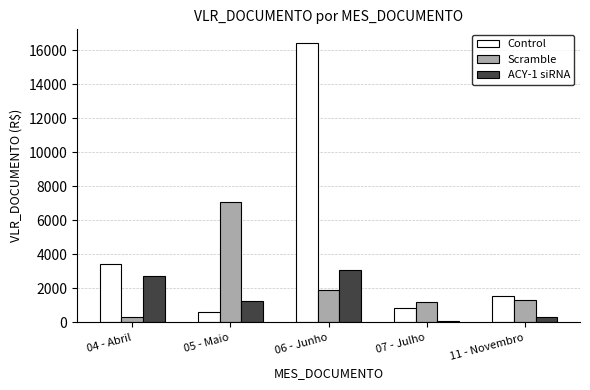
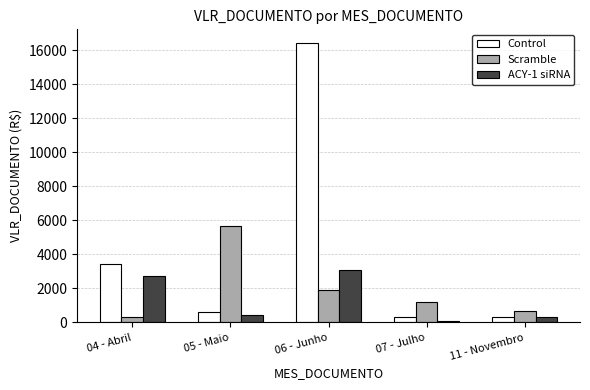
  {
    "Control": {
      "04 - Abril": 3400,
      "05 - Maio": 600,
      "06 - Junho": 16400,
-     "07 - Julho": 900,
-     "11 - Novembro": 1500
+     "07 - Julho": 300,
+     "11 - Novembro": 300
    },
    "Scramble": {
      "04 - Abril": 300,
-     "05 - Maio": 7100,
+     "05 - Maio": 5700,
      "06 - Junho": 1900,
      "07 - Julho": 1200,
-     "11 - Novembro": 1300
+     "11 - Novembro": 700
    },
    "ACY-1 siRNA": {
      "04 - Abril": 2700,
-     "05 - Maio": 1300,
+     "05 - Maio": 400,
      "06 - Junho": 3100,
      "11 - Novembro": 300
    }
  }
